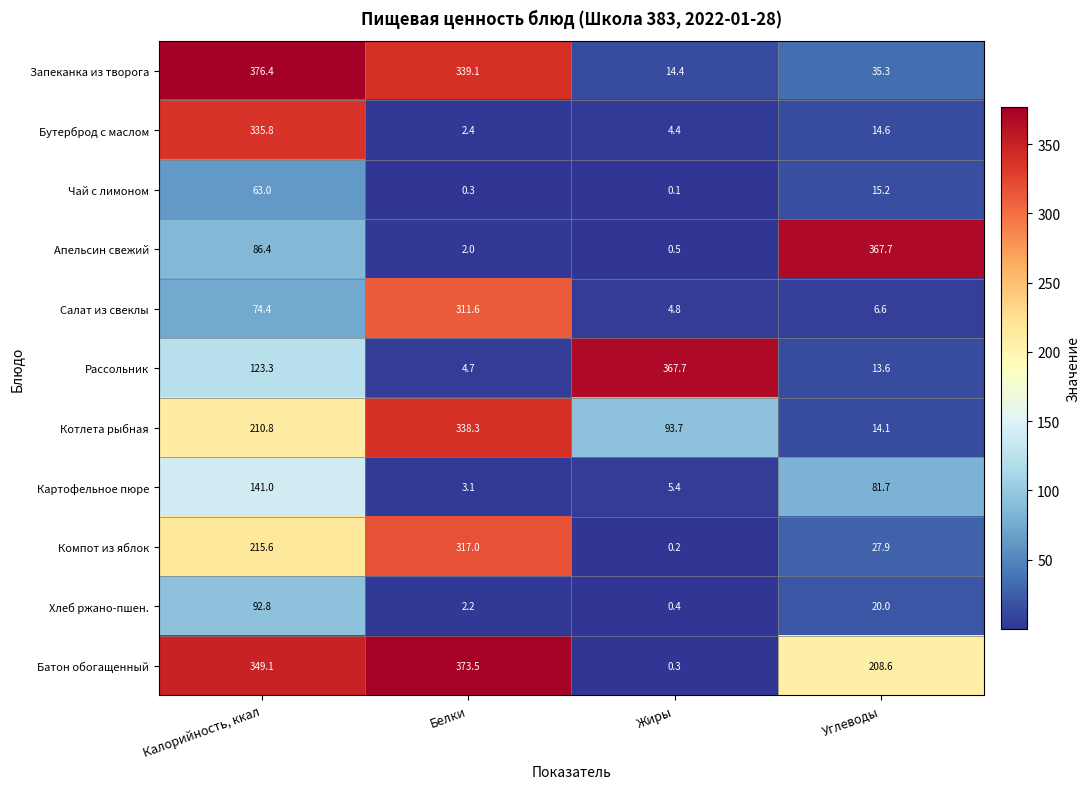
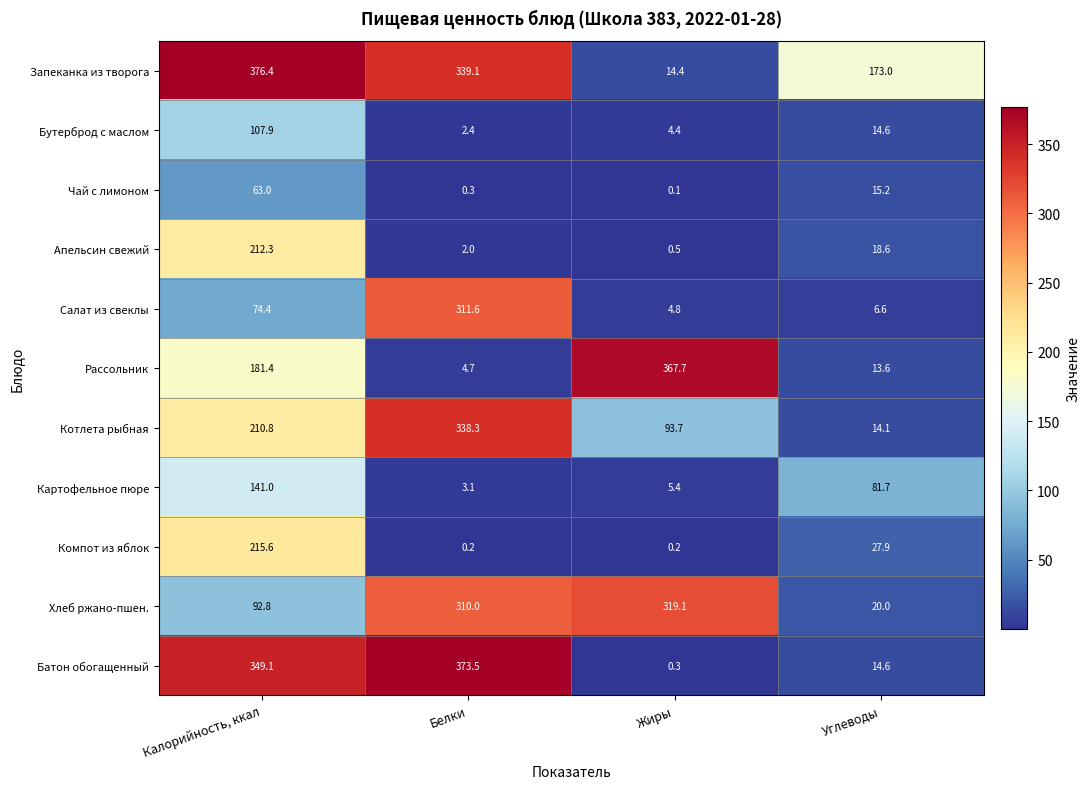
  {
    "Запеканка из творога": {
      "Калорийность, ккал": 376.4,
      "Белки": 339.1,
      "Жиры": 14.4,
-     "Углеводы": 35.3
+     "Углеводы": 173.0
    },
    "Бутерброд с маслом": {
-     "Калорийность, ккал": 335.8,
+     "Калорийность, ккал": 107.9,
      "Белки": 2.4,
      "Жиры": 4.4,
      "Углеводы": 14.6
    },
    "Чай с лимоном": {
      "Калорийность, ккал": 63.0,
      "Белки": 0.3,
      "Жиры": 0.1,
      "Углеводы": 15.2
    },
    "Апельсин свежий": {
-     "Калорийность, ккал": 86.4,
+     "Калорийность, ккал": 212.3,
      "Белки": 2.0,
      "Жиры": 0.5,
-     "Углеводы": 367.7
+     "Углеводы": 18.6
    },
    "Салат из свеклы": {
      "Калорийность, ккал": 74.4,
      "Белки": 311.6,
      "Жиры": 4.8,
      "Углеводы": 6.6
    },
    "Рассольник": {
-     "Калорийность, ккал": 123.3,
+     "Калорийность, ккал": 181.4,
      "Белки": 4.7,
      "Жиры": 367.7,
      "Углеводы": 13.6
    },
    "Котлета рыбная": {
      "Калорийность, ккал": 210.8,
      "Белки": 338.3,
      "Жиры": 93.7,
      "Углеводы": 14.1
    },
    "Картофельное пюре": {
      "Калорийность, ккал": 141.0,
      "Белки": 3.1,
      "Жиры": 5.4,
      "Углеводы": 81.7
    },
    "Компот из яблок": {
      "Калорийность, ккал": 215.6,
-     "Белки": 317.0,
+     "Белки": 0.2,
      "Жиры": 0.2,
      "Углеводы": 27.9
    },
    "Хлеб ржано-пшен.": {
      "Калорийность, ккал": 92.8,
-     "Белки": 2.2,
-     "Жиры": 0.4,
+     "Белки": 310.0,
+     "Жиры": 319.1,
      "Углеводы": 20.0
    },
    "Батон обогащенный": {
      "Калорийность, ккал": 349.1,
      "Белки": 373.5,
      "Жиры": 0.3,
-     "Углеводы": 208.6
+     "Углеводы": 14.6
    }
  }
